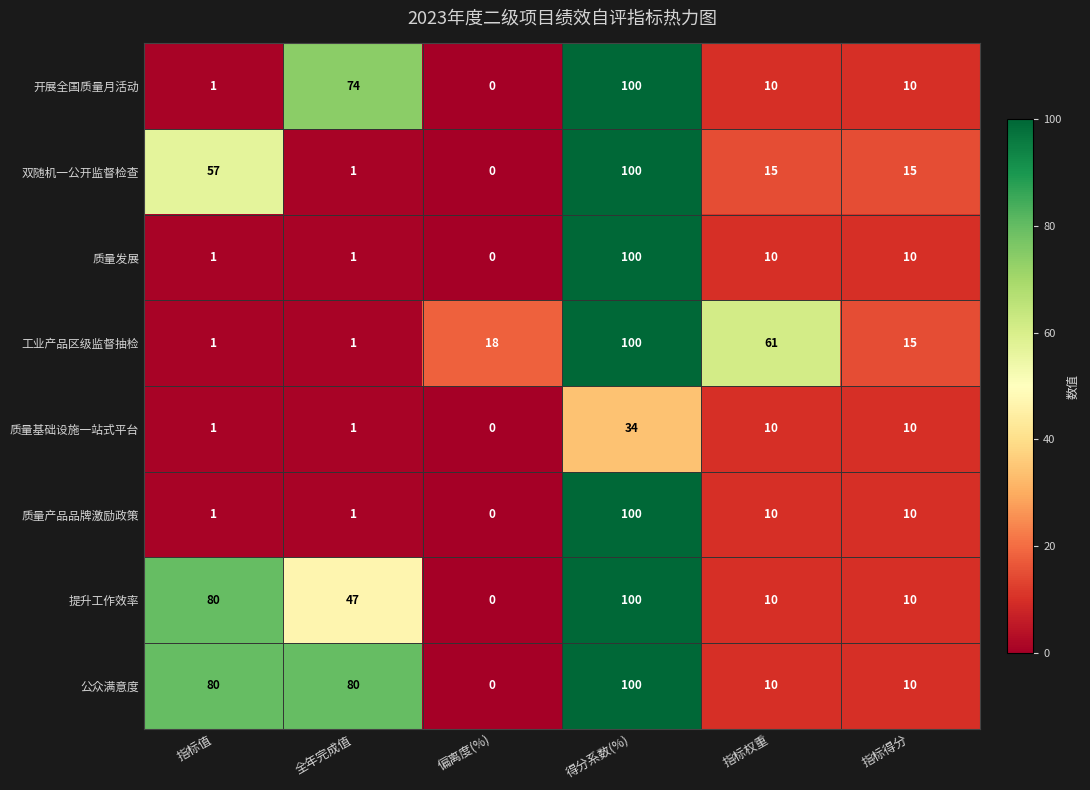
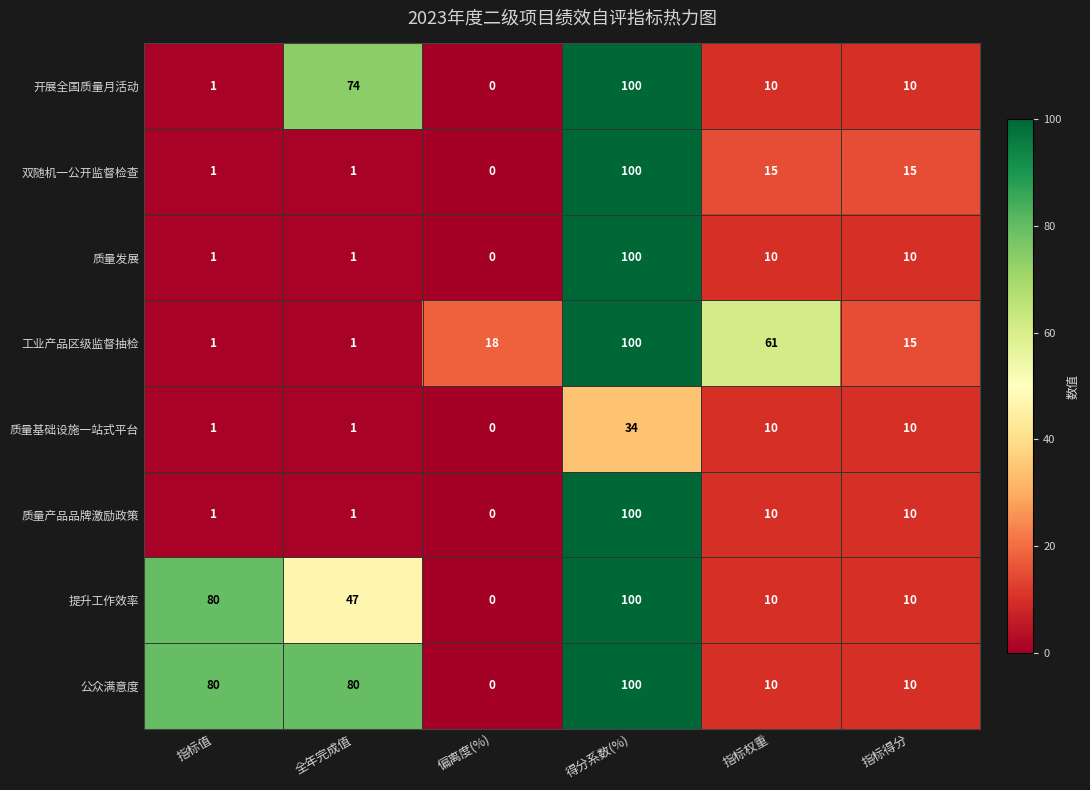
  {
    "开展全国质量月活动": {
      "指标值": 1,
      "全年完成值": 74,
      "偏离度(%)": 0,
      "得分系数(%)": 100,
      "指标权重": 10,
      "指标得分": 10
    },
    "双随机一公开监督检查": {
-     "指标值": 57,
+     "指标值": 1,
      "全年完成值": 1,
      "偏离度(%)": 0,
      "得分系数(%)": 100,
      "指标权重": 15,
      "指标得分": 15
    },
    "质量发展": {
      "指标值": 1,
      "全年完成值": 1,
      "偏离度(%)": 0,
      "得分系数(%)": 100,
      "指标权重": 10,
      "指标得分": 10
    },
    "工业产品区级监督抽检": {
      "指标值": 1,
      "全年完成值": 1,
      "偏离度(%)": 18,
      "得分系数(%)": 100,
      "指标权重": 61,
      "指标得分": 15
    },
    "质量基础设施一站式平台": {
      "指标值": 1,
      "全年完成值": 1,
      "偏离度(%)": 0,
      "得分系数(%)": 34,
      "指标权重": 10,
      "指标得分": 10
    },
    "质量产品品牌激励政策": {
      "指标值": 1,
      "全年完成值": 1,
      "偏离度(%)": 0,
      "得分系数(%)": 100,
      "指标权重": 10,
      "指标得分": 10
    },
    "提升工作效率": {
      "指标值": 80,
      "全年完成值": 47,
      "偏离度(%)": 0,
      "得分系数(%)": 100,
      "指标权重": 10,
      "指标得分": 10
    },
    "公众满意度": {
      "指标值": 80,
      "全年完成值": 80,
      "偏离度(%)": 0,
      "得分系数(%)": 100,
      "指标权重": 10,
      "指标得分": 10
    }
  }
